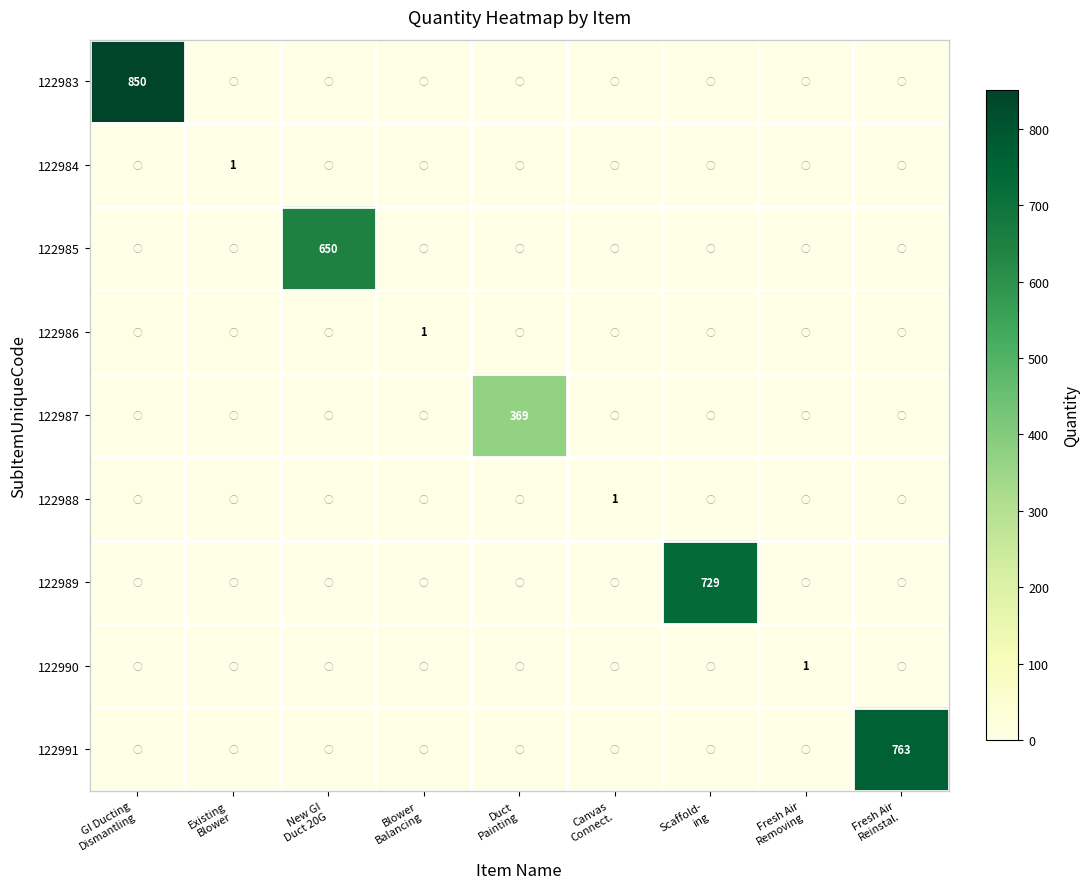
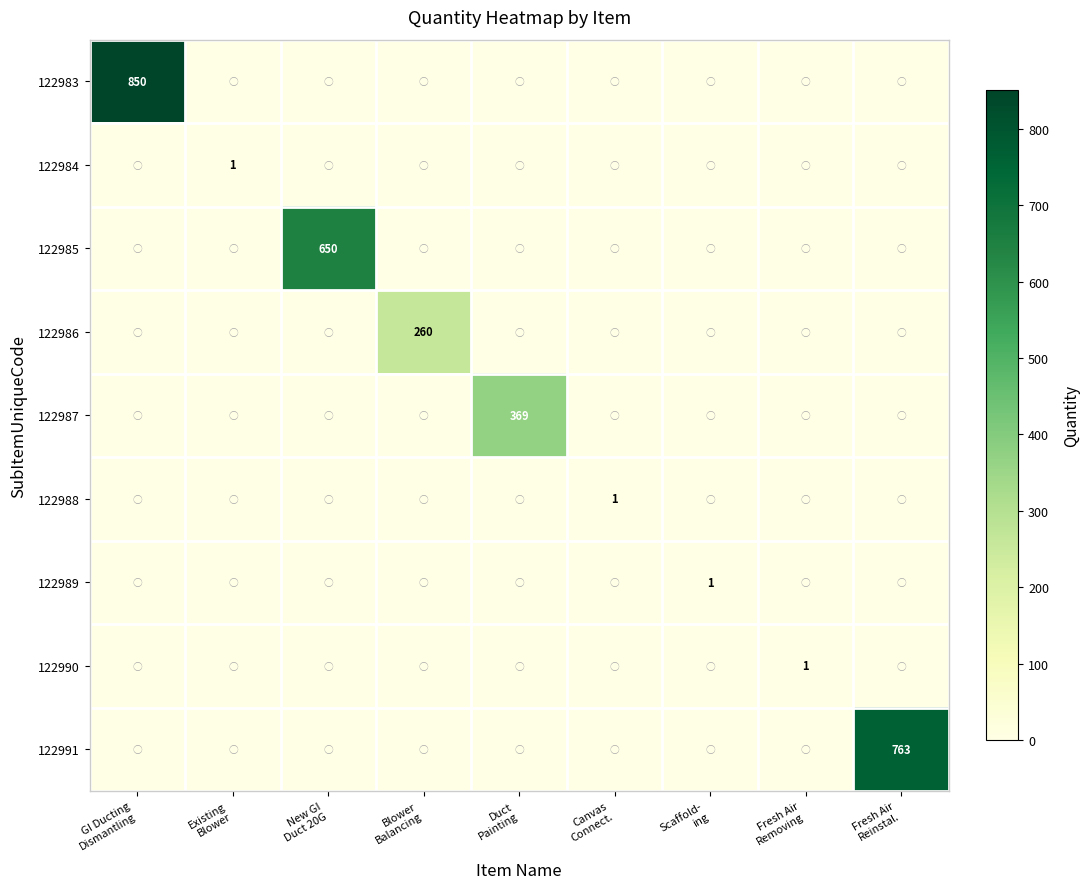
  {
    "122983": {
      "GI Ducting Dismantling": 850
    },
    "122984": {
      "Existing Blower": 1
    },
    "122985": {
      "New GI Duct 20G": 650
    },
    "122986": {
-     "Blower Balancing": 1
+     "Blower Balancing": 260
    },
    "122987": {
      "Duct Painting": 369
    },
    "122988": {
      "Canvas Connect.": 1
    },
    "122989": {
-     "Scaffold- ing": 729
+     "Scaffold- ing": 1
    },
    "122990": {
      "Fresh Air Removing": 1
    },
    "122991": {
      "Fresh Air Reinstal.": 763
    }
  }
